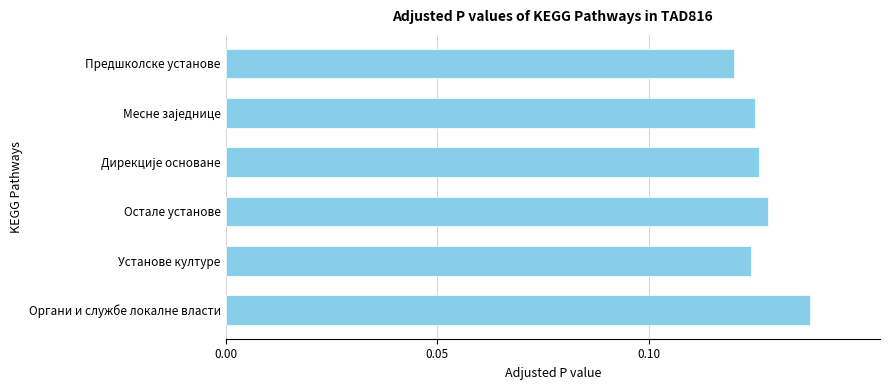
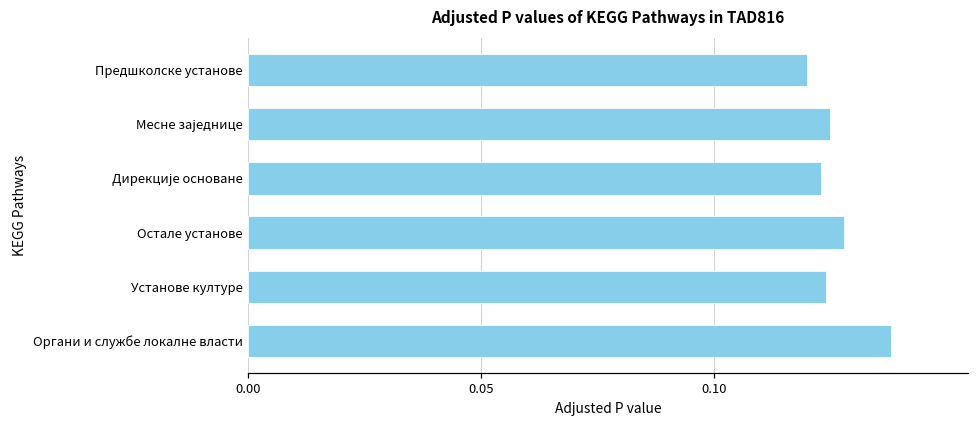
  {
    "Предшколске установе": 0.120,
    "Месне заједнице": 0.125,
-   "Дирекције основане": 0.126,
+   "Дирекције основане": 0.123,
    "Остале установе": 0.128,
    "Установе културе": 0.124,
    "Органи и службе локалне власти": 0.138
  }
